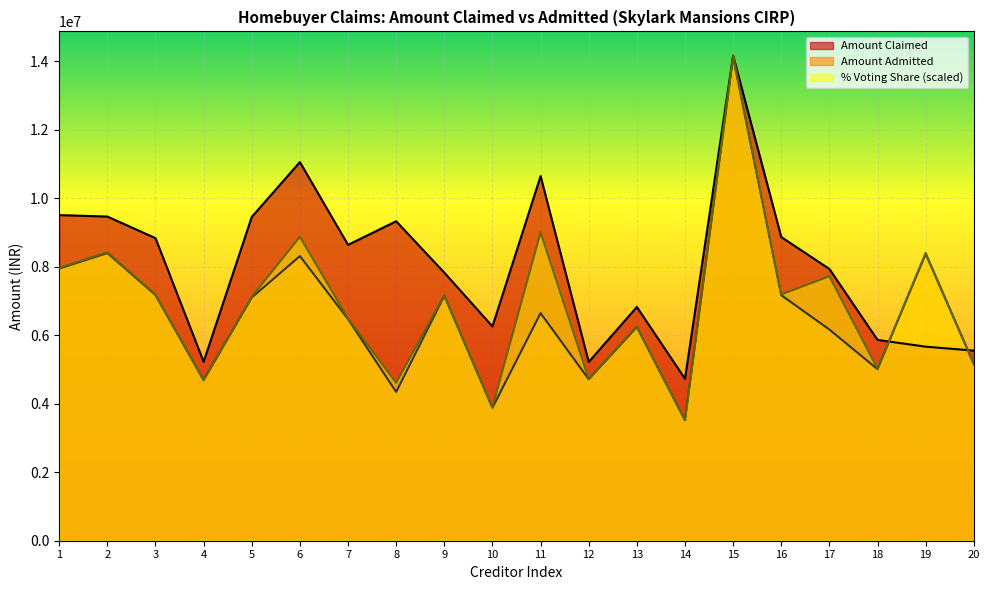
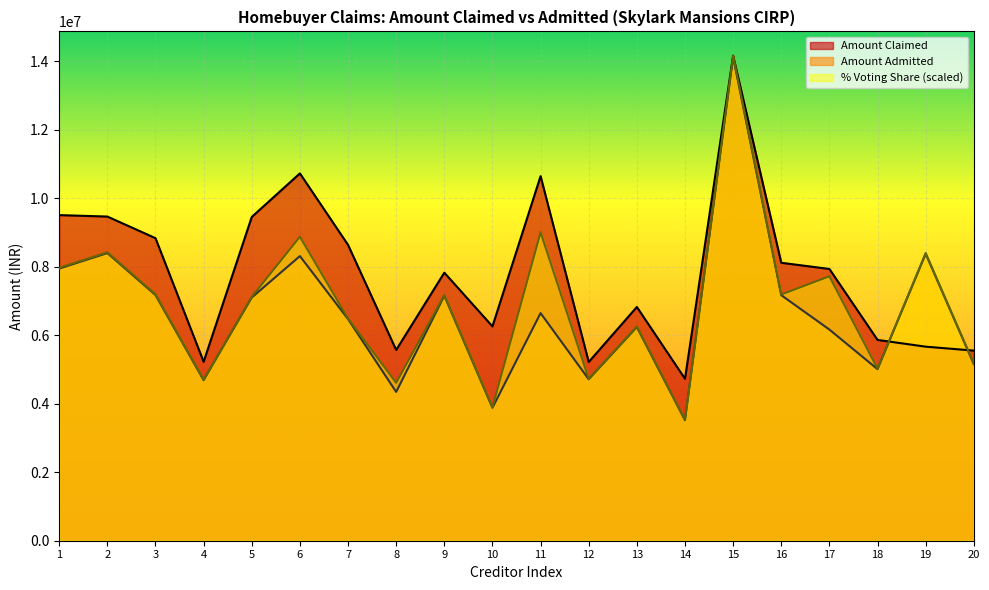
  {
    "Amount Claimed": {
      "1": 9500000,
      "2": 9500000,
      "3": 8800000,
      "4": 5200000,
      "5": 9500000,
-     "6": 11100000,
+     "6": 10700000,
      "7": 8600000,
-     "8": 9300000,
+     "8": 5600000,
      "9": 7800000,
      "10": 6300000,
      "11": 10600000,
      "12": 5200000,
      "13": 6800000,
      "14": 4700000,
-     "16": 8900000,
+     "16": 8100000,
      "17": 7900000,
      "18": 5900000,
      "19": 5700000,
      "20": 5600000
    },
    "Amount Admitted": {
      "6": 8300000,
      "8": 4300000,
      "11": 6600000,
      "17": 6200000
    },
    "% Voting Share (scaled)": {
      "6": 8900000,
      "8": 4600000,
      "11": 9000000,
      "17": 7700000
    }
  }
